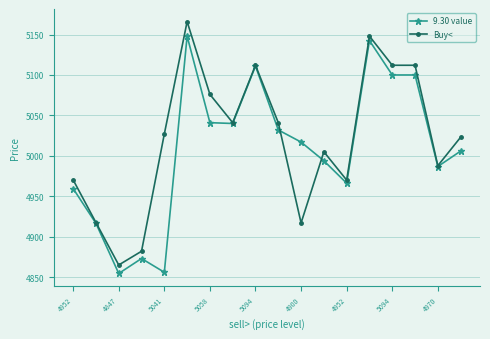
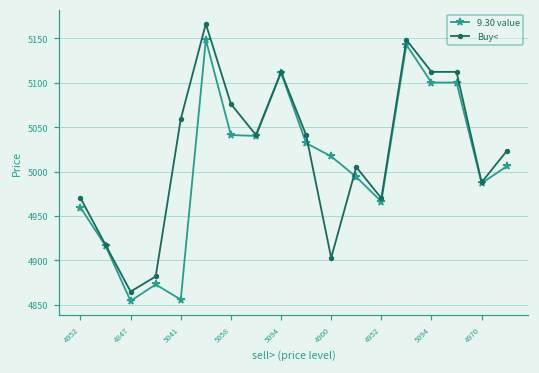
  {
    "9.30 value": {
      "4847": 4850,
      "5041": 4860,
      "5058": 5040,
      "4900": 5020
    },
    "Buy<": {
      "4847": 4870,
-     "5041": 5030,
+     "5041": 5060,
      "5058": 5080,
-     "4900": 4920
+     "4900": 4900
    }
  }
